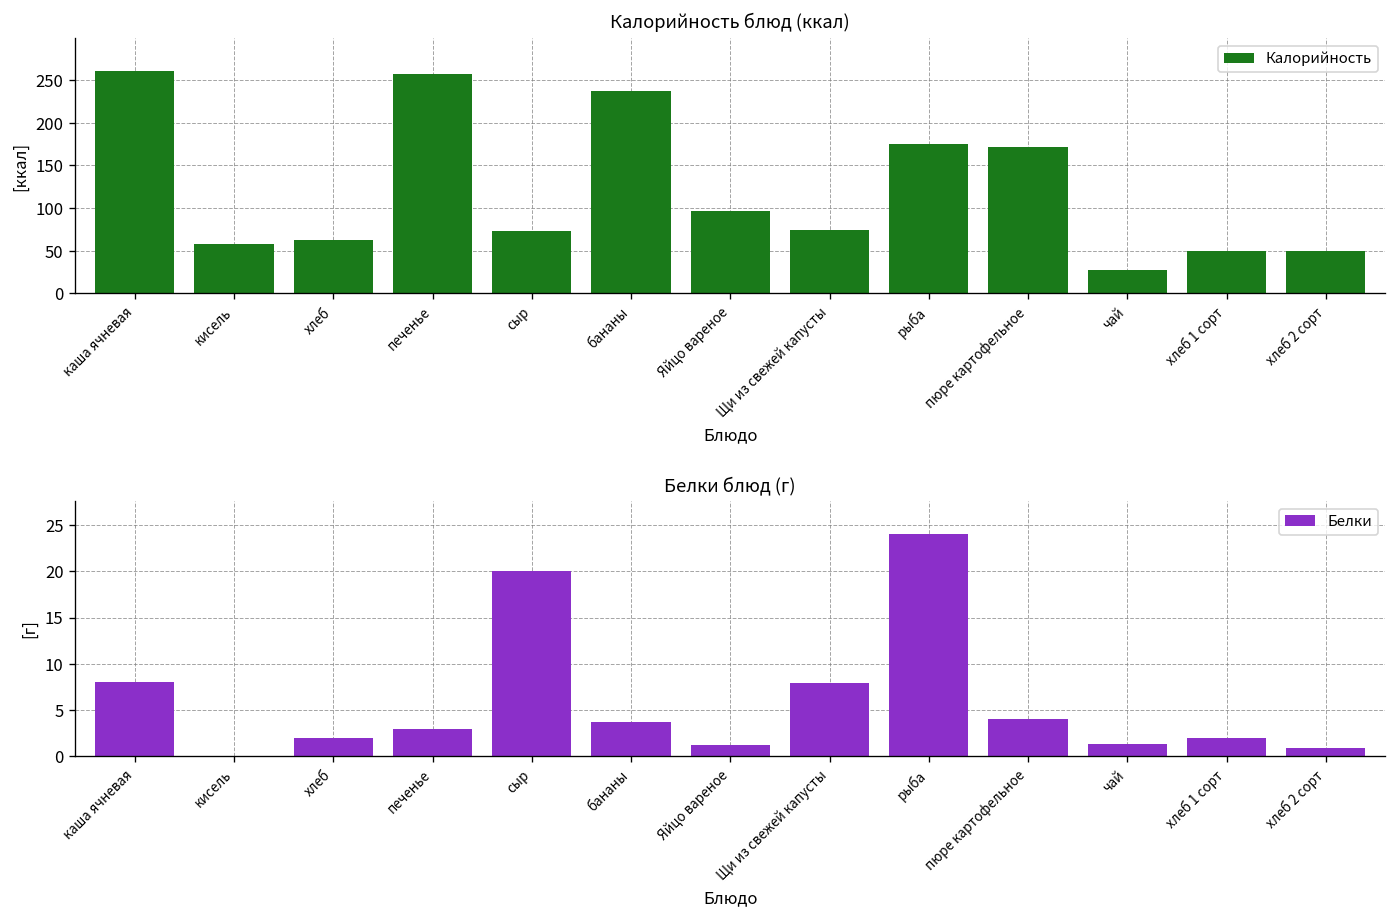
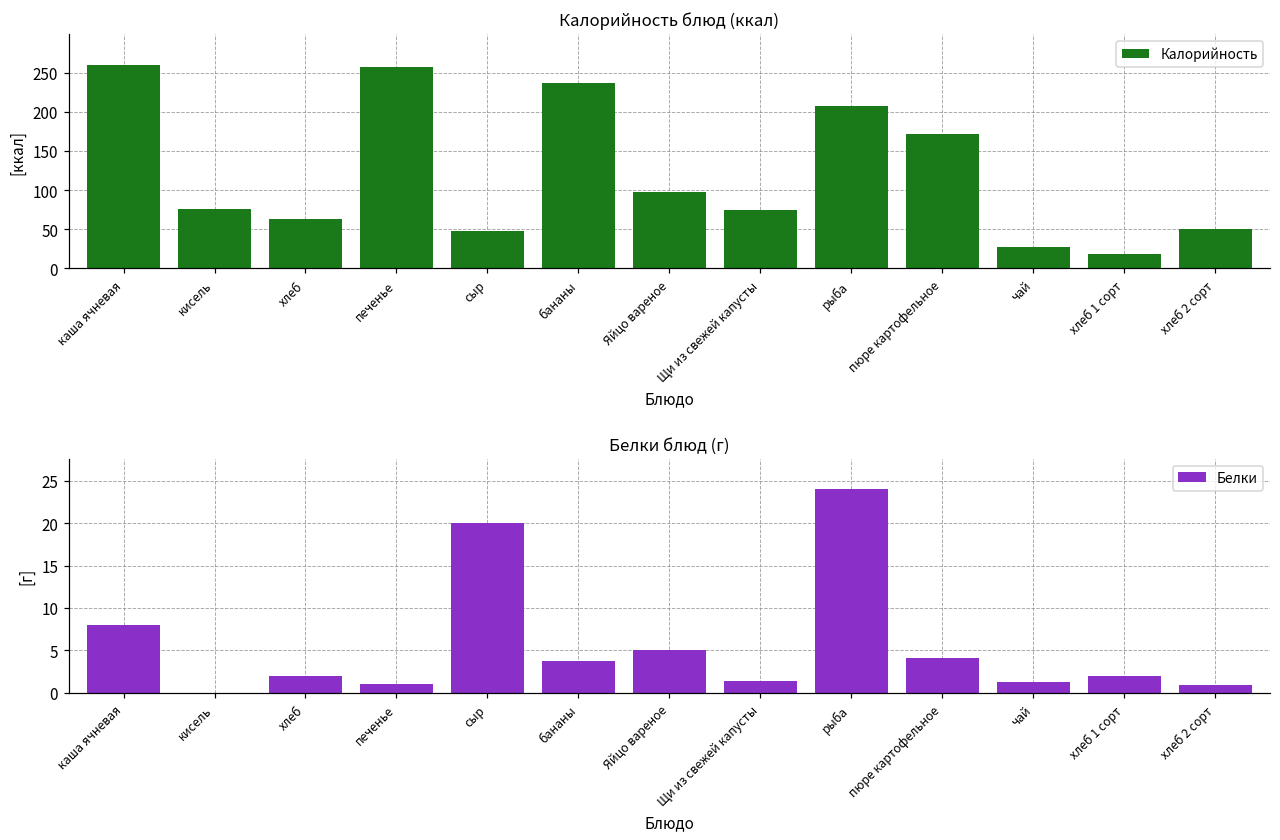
  {
    "Калорийность блюд (ккал)": {
      "каша ячневая": 260,
-     "кисель": 60,
+     "кисель": 80,
      "хлеб": 60,
      "печенье": 260,
-     "сыр": 70,
+     "сыр": 50,
      "бананы": 240,
      "Яйцо вареное": 100,
      "Щи из свежей капусты": 70,
-     "рыба": 180,
+     "рыба": 210,
      "пюре картофельное": 170,
      "чай": 30,
-     "хлеб 1 сорт": 50,
+     "хлеб 1 сорт": 20,
      "хлеб 2 сорт": 50
    },
    "Белки блюд (г)": {
      "каша ячневая": 8,
      "кисель": 0,
      "хлеб": 2,
-     "печенье": 3,
+     "печенье": 1,
      "сыр": 20,
      "бананы": 4,
-     "Яйцо вареное": 1,
-     "Щи из свежей капусты": 8,
+     "Яйцо вареное": 5,
+     "Щи из свежей капусты": 1,
      "рыба": 24,
      "пюре картофельное": 4,
      "чай": 1,
      "хлеб 1 сорт": 2,
      "хлеб 2 сорт": 1
    }
  }
